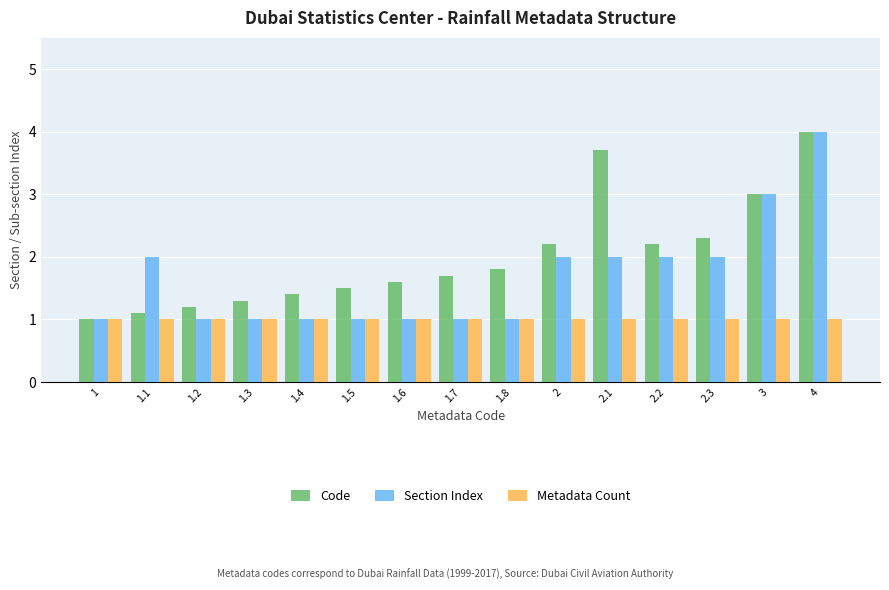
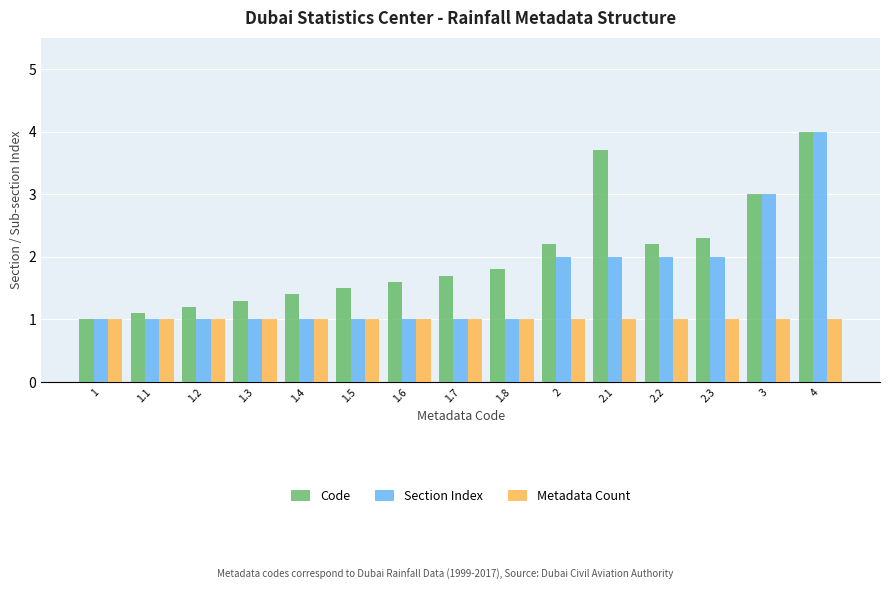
  {
    "Code": {
      "1": 1,
      "1.1": 1.1,
      "1.2": 1.2,
      "1.3": 1.3,
      "1.4": 1.4,
      "1.5": 1.5,
      "1.6": 1.6,
      "1.7": 1.7,
      "1.8": 1.8,
      "2": 2.2,
      "2.1": 3.7,
      "2.2": 2.2,
      "2.3": 2.3,
      "3": 3,
      "4": 4
    },
    "Section Index": {
      "1": 1,
-     "1.1": 2,
+     "1.1": 1,
      "1.2": 1,
      "1.3": 1,
      "1.4": 1,
      "1.5": 1,
      "1.6": 1,
      "1.7": 1,
      "1.8": 1,
      "2": 2,
      "2.1": 2,
      "2.2": 2,
      "2.3": 2,
      "3": 3,
      "4": 4
    },
    "Metadata Count": {
      "1": 1,
      "1.1": 1,
      "1.2": 1,
      "1.3": 1,
      "1.4": 1,
      "1.5": 1,
      "1.6": 1,
      "1.7": 1,
      "1.8": 1,
      "2": 1,
      "2.1": 1,
      "2.2": 1,
      "2.3": 1,
      "3": 1,
      "4": 1
    }
  }
